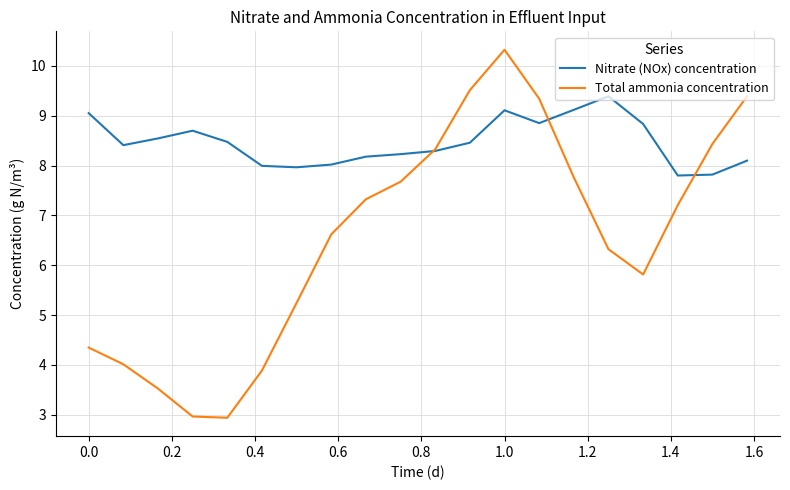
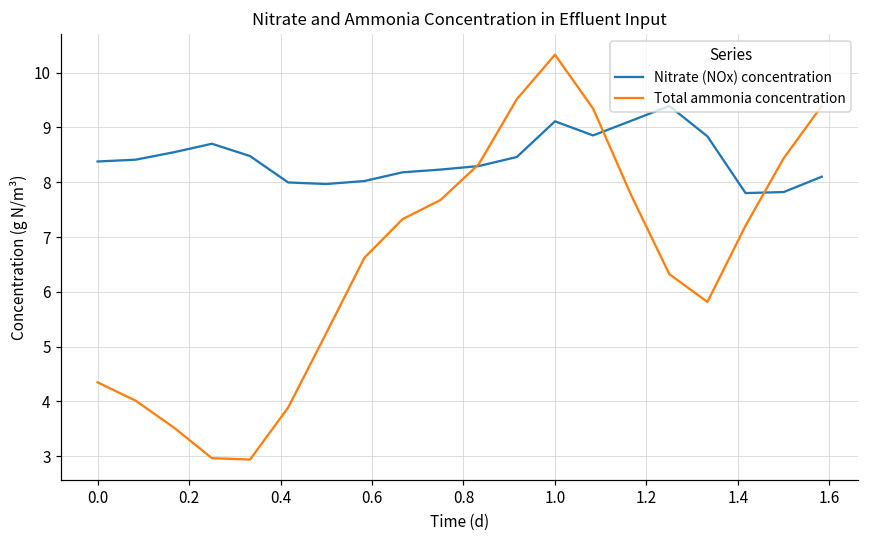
  {
    "Nitrate (NOx) concentration": {
-     "0.0": 9.1,
+     "0.0": 8.4,
      "1.0": 9.1
    },
    "Total ammonia concentration": {
      "0.0": 4.3,
      "1.0": 10.3
    }
  }
